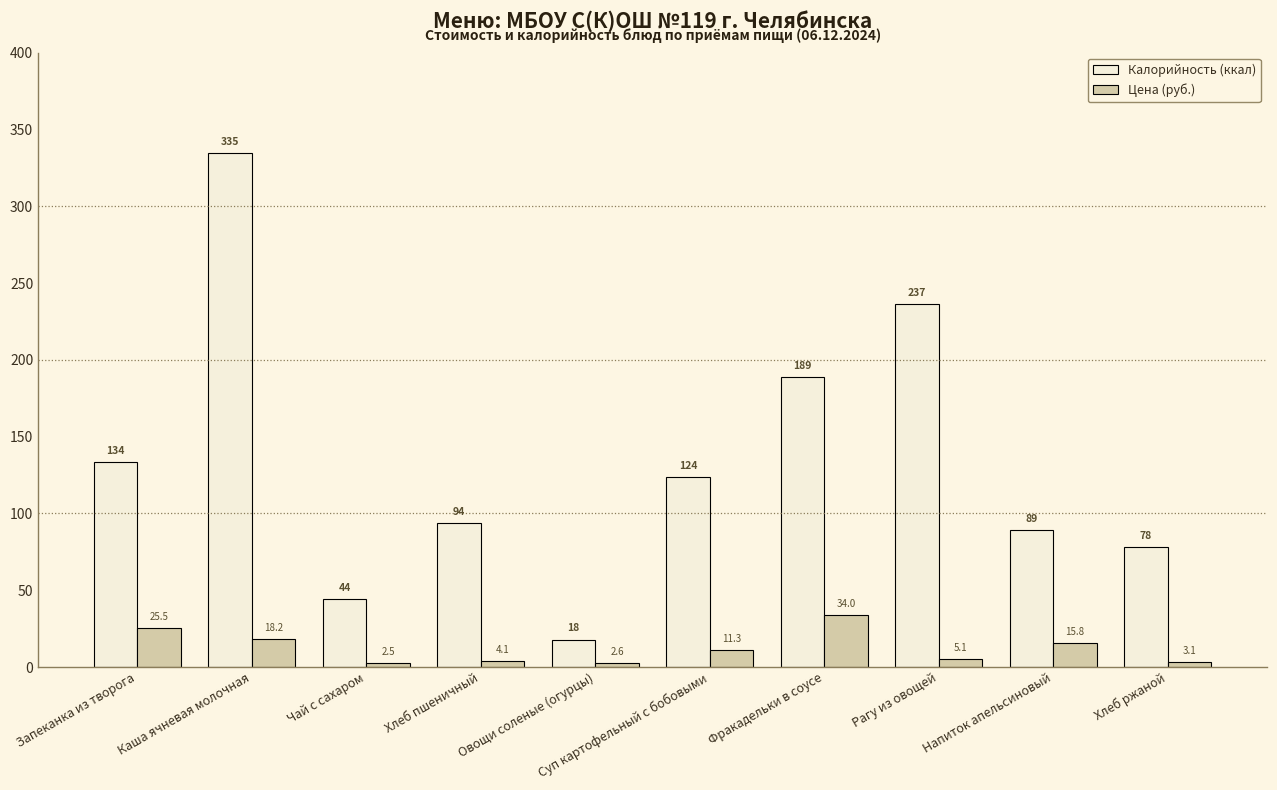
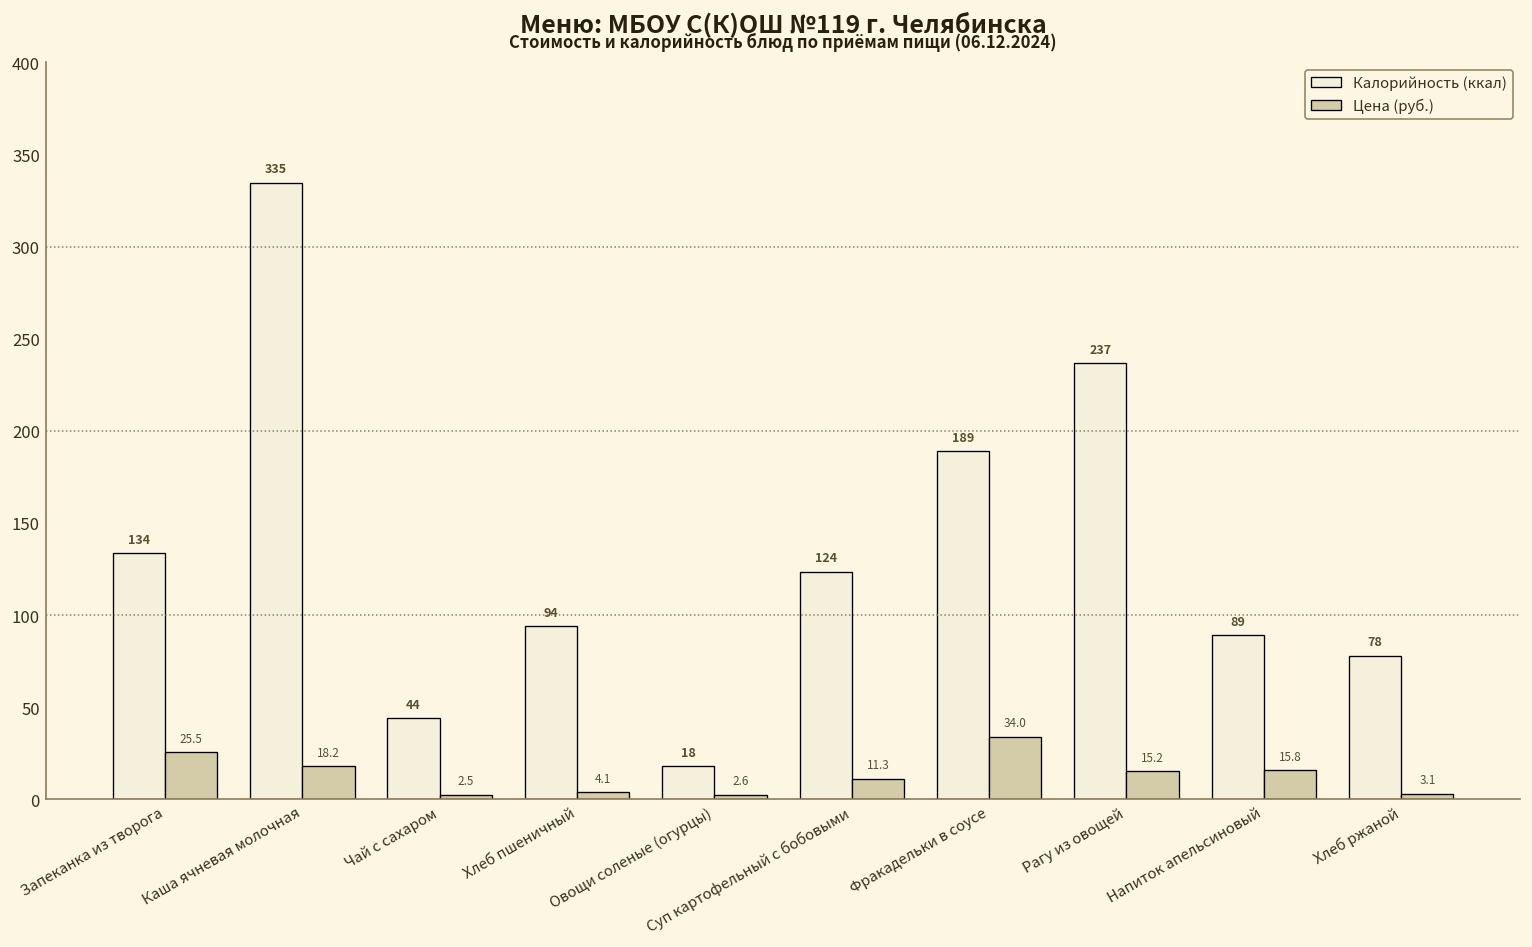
  {
    "Калорийность (ккал)": {
      "Запеканка из творога": 134,
      "Каша ячневая молочная": 335,
      "Чай с сахаром": 44,
      "Хлеб пшеничный": 94,
      "Овощи соленые (огурцы)": 18,
      "Суп картофельный с бобовыми": 124,
      "Фракадельки в соусе": 189,
      "Рагу из овощей": 237,
      "Напиток апельсиновый": 89,
      "Хлеб ржаной": 78
    },
    "Цена (руб.)": {
      "Запеканка из творога": 25.5,
      "Каша ячневая молочная": 18.2,
      "Чай с сахаром": 2.5,
      "Хлеб пшеничный": 4.1,
      "Овощи соленые (огурцы)": 2.6,
      "Суп картофельный с бобовыми": 11.3,
      "Фракадельки в соусе": 34.0,
-     "Рагу из овощей": 5.1,
+     "Рагу из овощей": 15.2,
      "Напиток апельсиновый": 15.8,
      "Хлеб ржаной": 3.1
    }
  }
